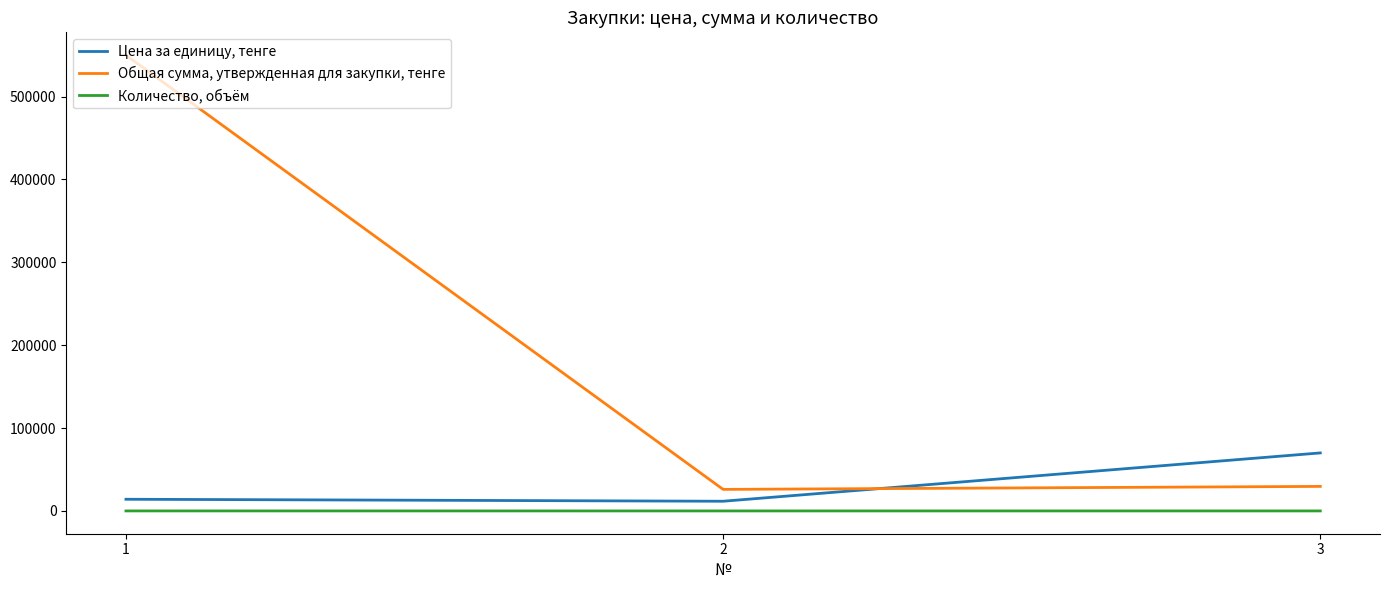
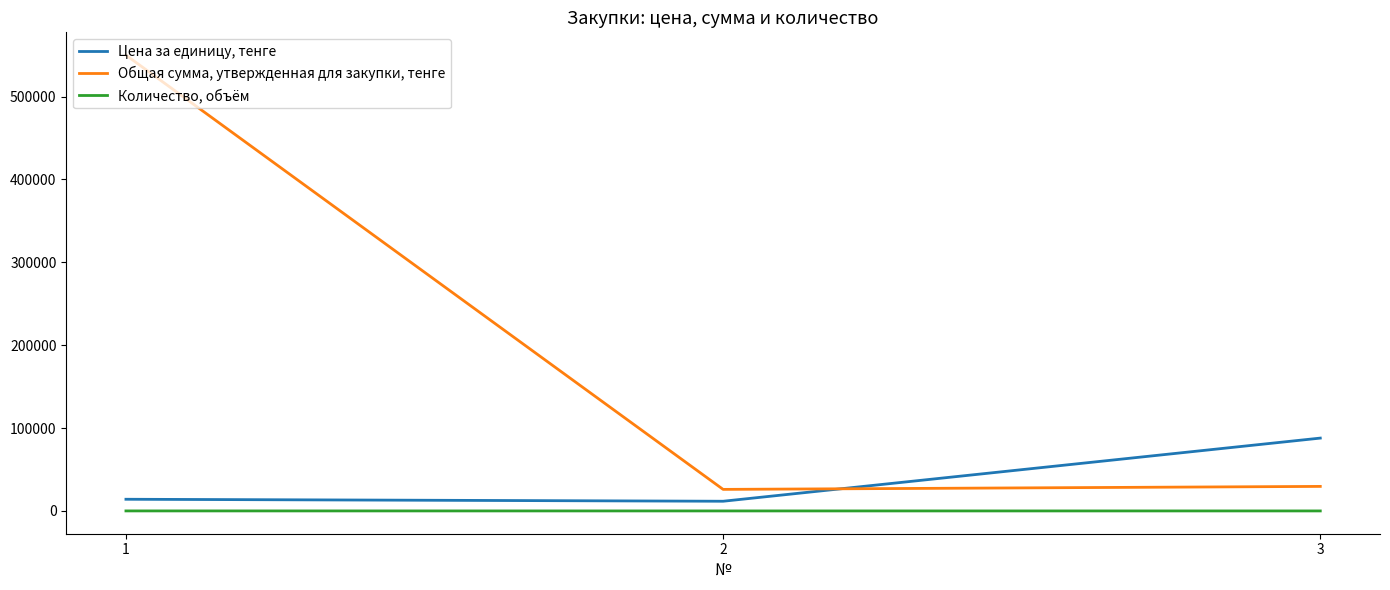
  {
    "Цена за единицу, тенге": {
      "1": 10000,
      "2": 10000,
-     "3": 70000
+     "3": 90000
    },
    "Общая сумма, утвержденная для закупки, тенге": {
      "2": 30000,
      "3": 30000
    },
    "Количество, объём": {
      "1": 0,
      "2": 0,
      "3": 0
    }
  }
